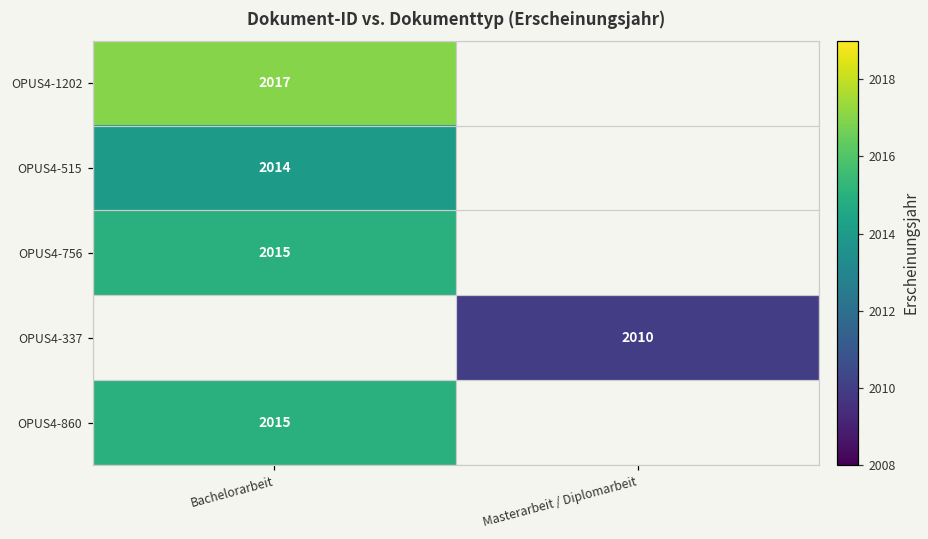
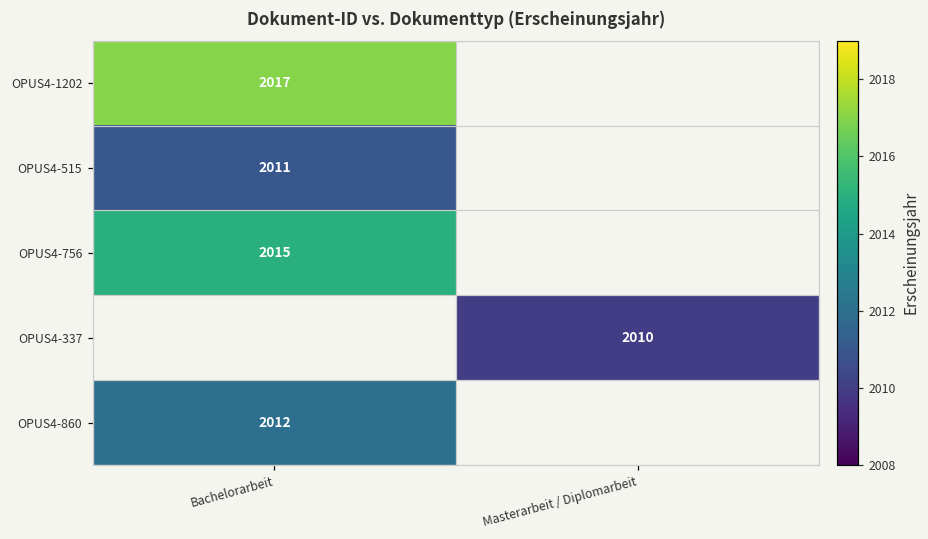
  {
    "OPUS4-1202": {
      "Bachelorarbeit": 2017
    },
    "OPUS4-515": {
-     "Bachelorarbeit": 2014
+     "Bachelorarbeit": 2011
    },
    "OPUS4-756": {
      "Bachelorarbeit": 2015
    },
    "OPUS4-337": {
      "Masterarbeit / Diplomarbeit": 2010
    },
    "OPUS4-860": {
-     "Bachelorarbeit": 2015
+     "Bachelorarbeit": 2012
    }
  }
